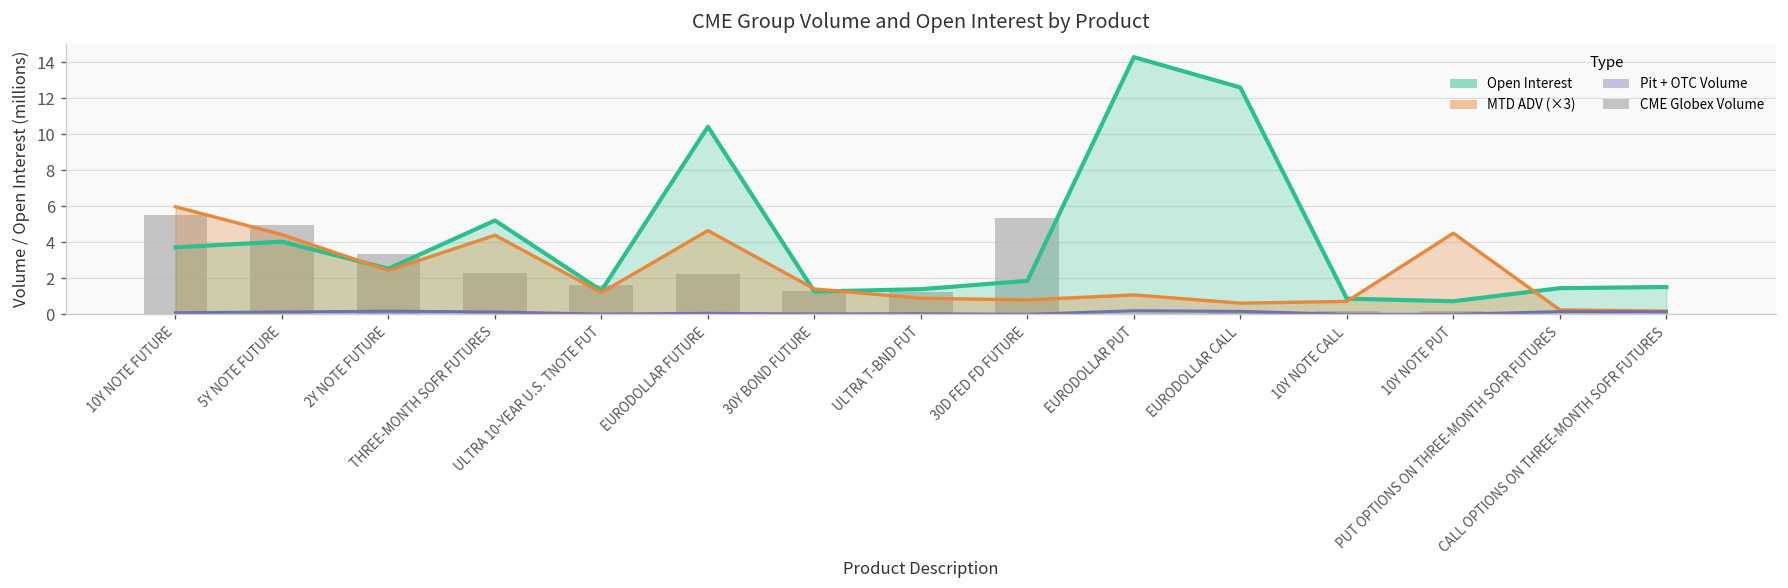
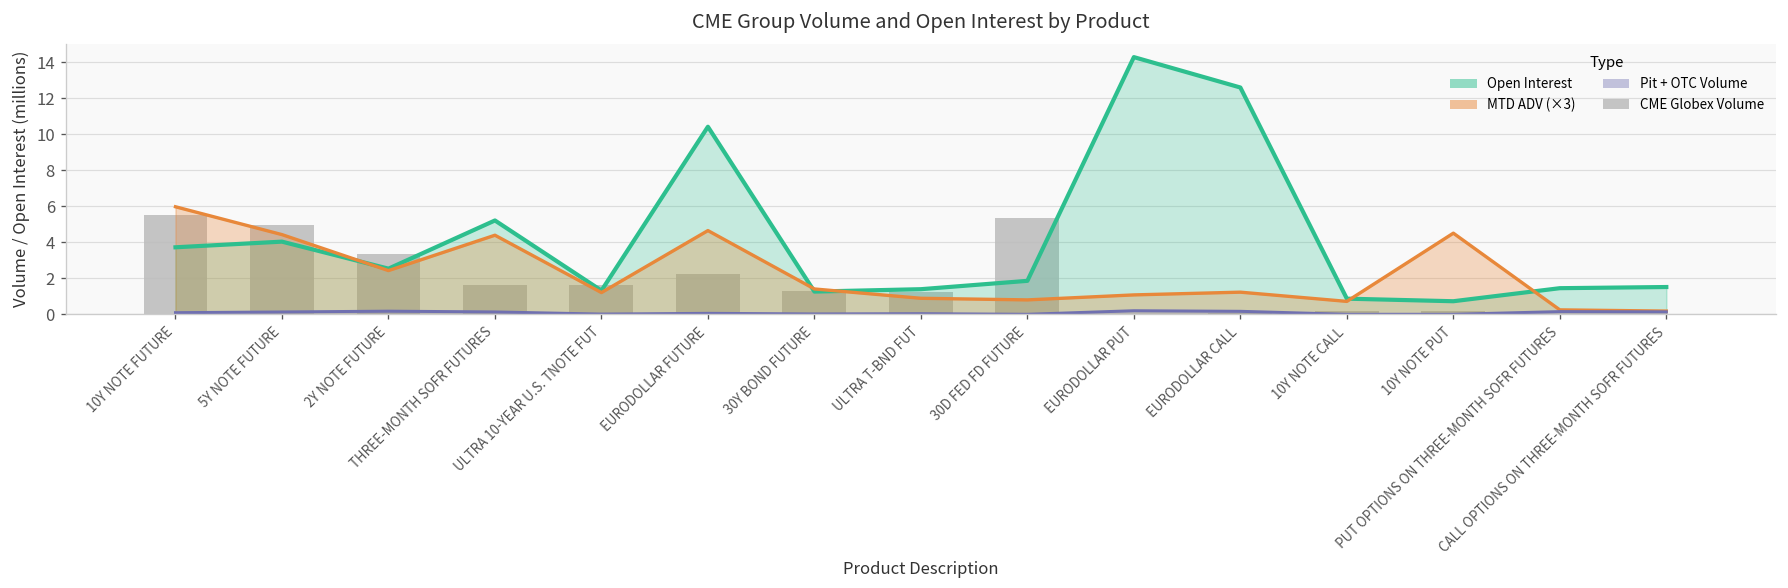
  {
    "Open Interest": {
      "10Y NOTE FUTURE": 3.7,
      "5Y NOTE FUTURE": 4.0,
      "THREE-MONTH SOFR FUTURES": 5.2,
      "EURODOLLAR FUTURE": 10.4,
      "ULTRA T-BND FUT": 1.4,
      "30D FED FD FUTURE": 1.9,
      "EURODOLLAR PUT": 14.3,
      "EURODOLLAR CALL": 12.6,
      "10Y NOTE PUT": 0.7,
      "PUT OPTIONS ON THREE-MONTH SOFR FUTURES": 1.5,
      "CALL OPTIONS ON THREE-MONTH SOFR FUTURES": 1.5
    },
    "CME Globex Volume": {
      "10Y NOTE FUTURE": 5.5,
      "5Y NOTE FUTURE": 5.0,
      "2Y NOTE FUTURE": 3.3,
-     "THREE-MONTH SOFR FUTURES": 2.3,
+     "THREE-MONTH SOFR FUTURES": 1.6,
      "ULTRA 10-YEAR U.S. TNOTE FUT": 1.6,
      "EURODOLLAR FUTURE": 2.3,
      "30Y BOND FUTURE": 1.3,
      "ULTRA T-BND FUT": 1.3,
      "30D FED FD FUTURE": 5.4,
      "10Y NOTE CALL": 0.2,
      "10Y NOTE PUT": 0.2
    },
    "MTD ADV (×3)": {
      "10Y NOTE FUTURE": 6.0,
      "5Y NOTE FUTURE": 4.4,
      "THREE-MONTH SOFR FUTURES": 4.4,
      "EURODOLLAR FUTURE": 4.7,
      "ULTRA T-BND FUT": 0.9,
      "30D FED FD FUTURE": 0.8,
      "EURODOLLAR PUT": 1.1,
-     "EURODOLLAR CALL": 0.6,
+     "EURODOLLAR CALL": 1.2,
      "10Y NOTE PUT": 4.5
    }
  }
